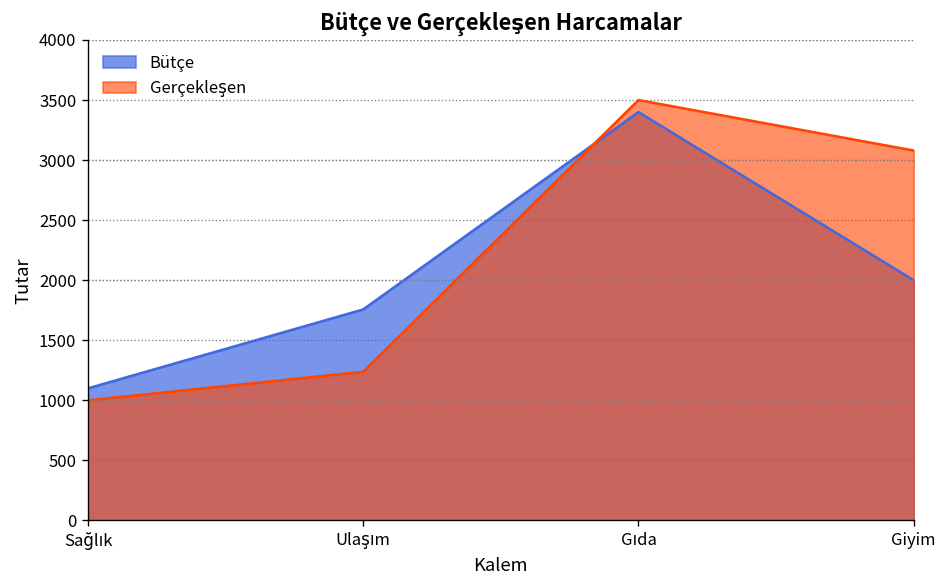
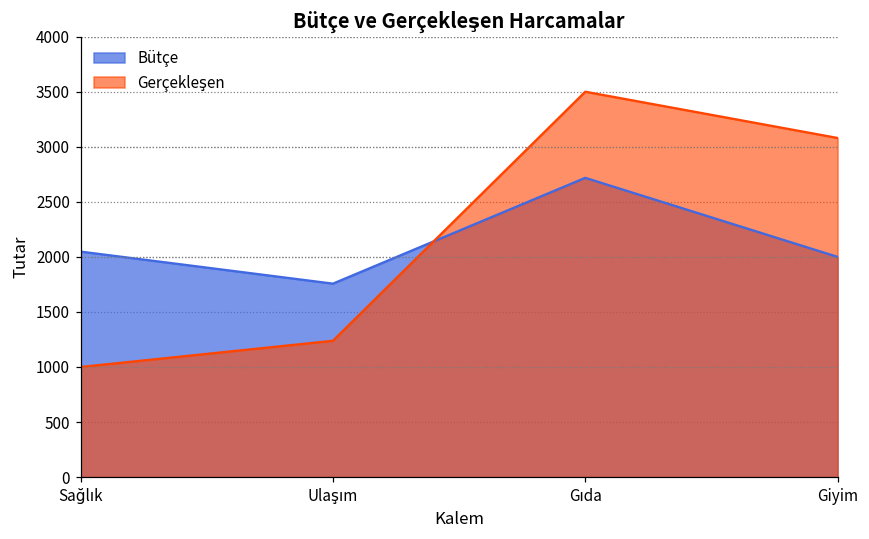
  {
    "Bütçe": {
-     "Sağlık": 1100,
+     "Sağlık": 2050,
      "Ulaşım": 1760,
-     "Gıda": 3400,
+     "Gıda": 2720,
      "Giyim": 2000
    },
    "Gerçekleşen": {
      "Sağlık": 1000,
      "Ulaşım": 1240,
      "Gıda": 3500,
      "Giyim": 3080
    }
  }
